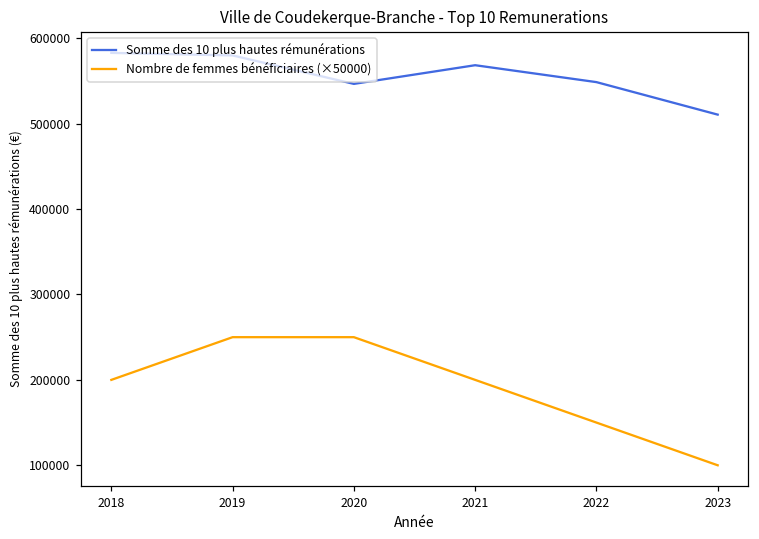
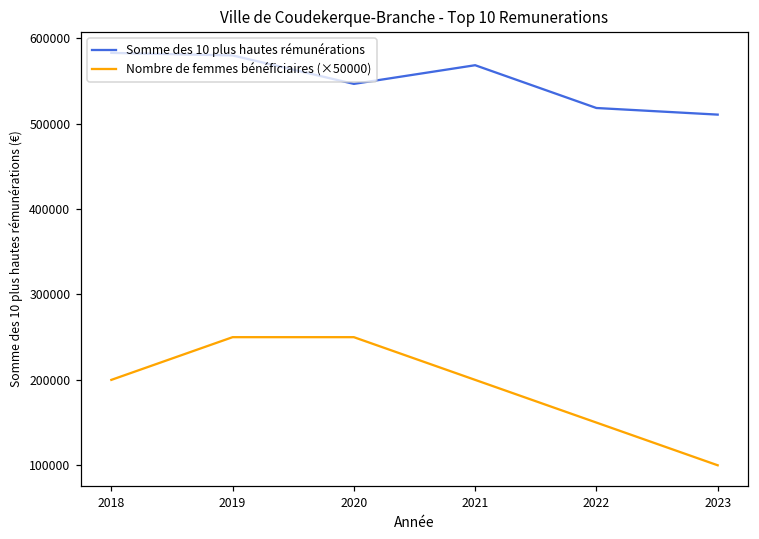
  {
    "Somme des 10 plus hautes rémunérations": {
      "2020": 550000,
      "2021": 570000,
-     "2022": 550000,
+     "2022": 520000,
      "2023": 510000
    },
    "Nombre de femmes bénéficiaires (×50000)": {
      "2018": 200000,
      "2019": 250000,
      "2020": 250000,
      "2021": 200000,
      "2022": 150000,
      "2023": 100000
    }
  }
